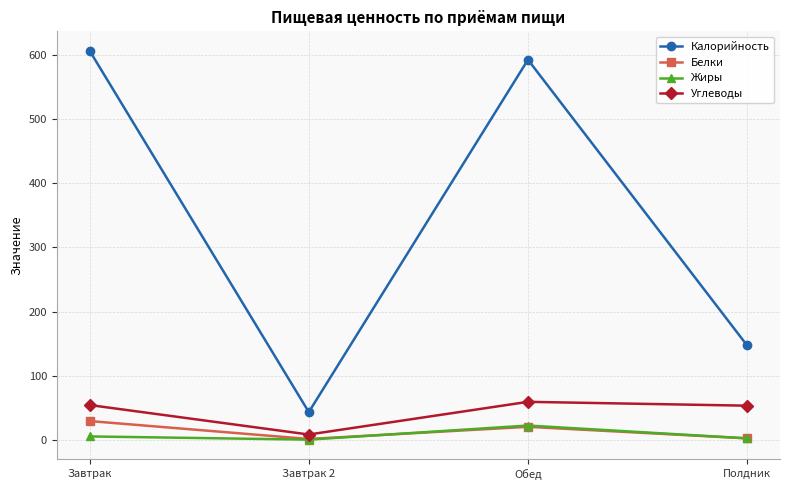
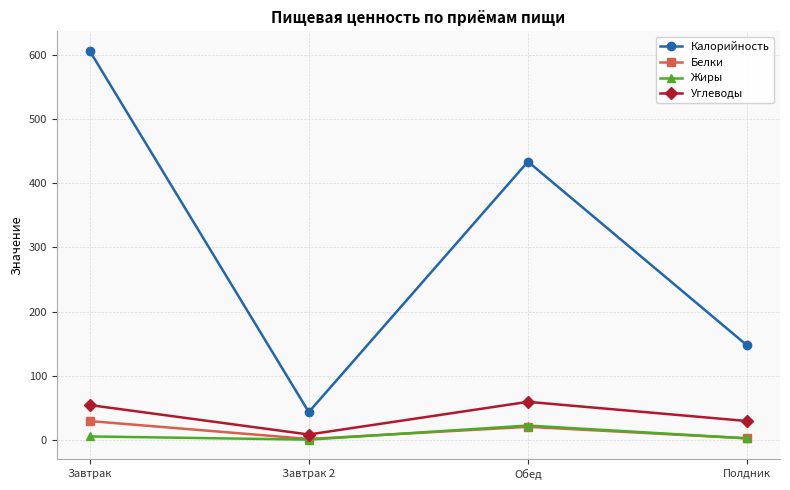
  {
    "Калорийность": {
      "Завтрак": 610,
      "Завтрак 2": 40,
-     "Обед": 590,
+     "Обед": 430,
      "Полдник": 150
    },
    "Белки": {
      "Завтрак": 30
    },
    "Жиры": {
      "Завтрак": 10
    },
    "Углеводы": {
      "Завтрак": 50,
      "Завтрак 2": 10,
      "Обед": 60,
-     "Полдник": 50
+     "Полдник": 30
    }
  }
